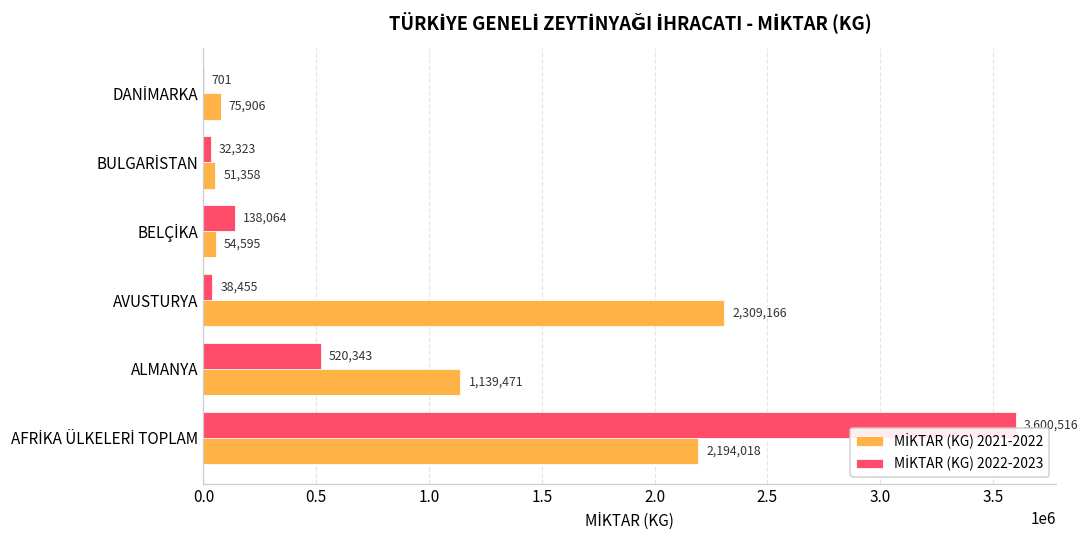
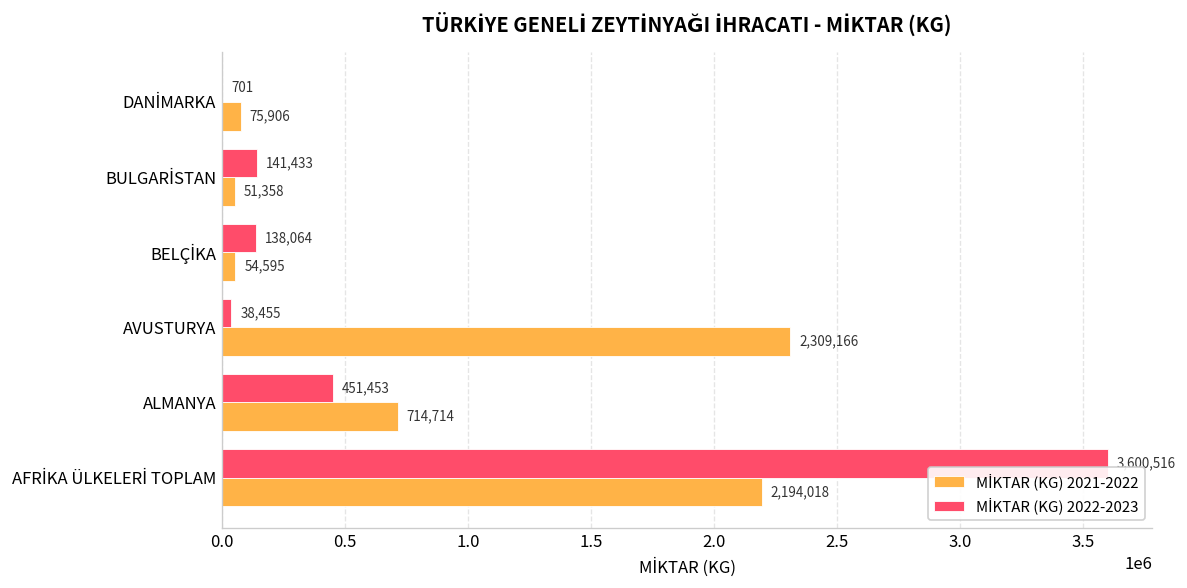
  {
    "MİKTAR (KG) 2021-2022": {
      "DANİMARKA": "75,906",
      "BULGARİSTAN": "51,358",
      "BELÇİKA": "54,595",
      "AVUSTURYA": "2,309,166",
-     "ALMANYA": "1,139,471",
+     "ALMANYA": "714,714",
      "AFRİKA ÜLKELERİ TOPLAM": "2,194,018"
    },
    "MİKTAR (KG) 2022-2023": {
      "DANİMARKA": "701",
-     "BULGARİSTAN": "32,323",
+     "BULGARİSTAN": "141,433",
      "BELÇİKA": "138,064",
      "AVUSTURYA": "38,455",
-     "ALMANYA": "520,343"
+     "ALMANYA": "451,453"
    }
  }
